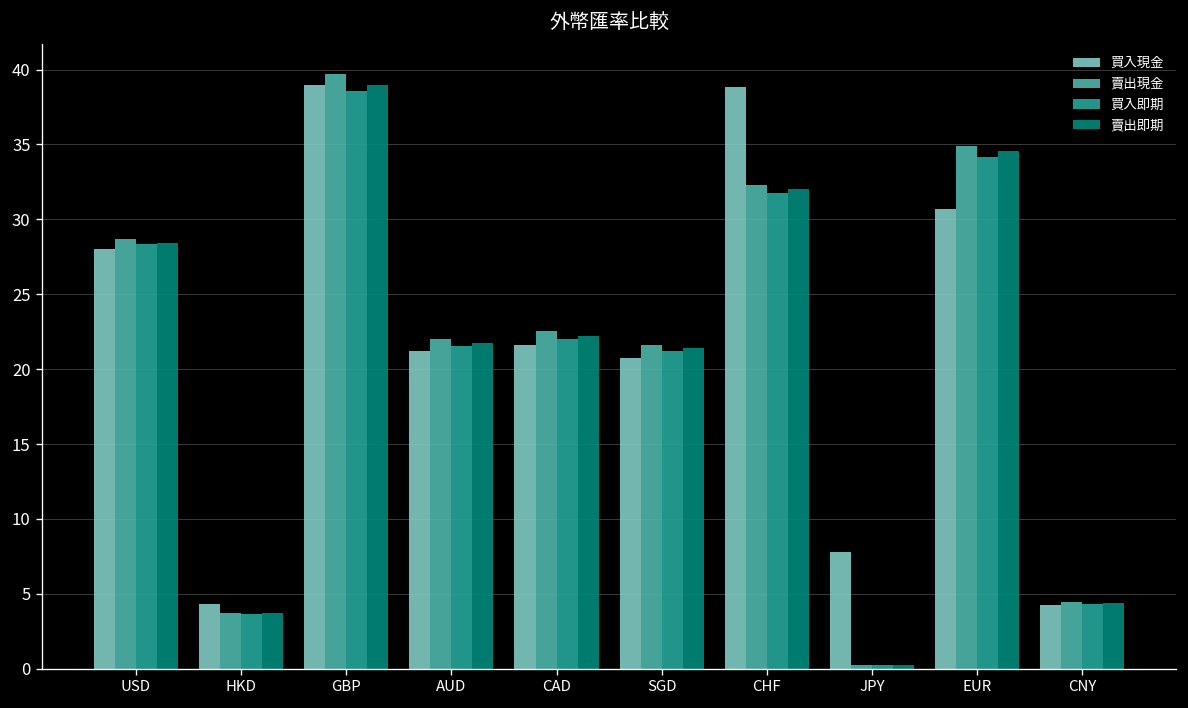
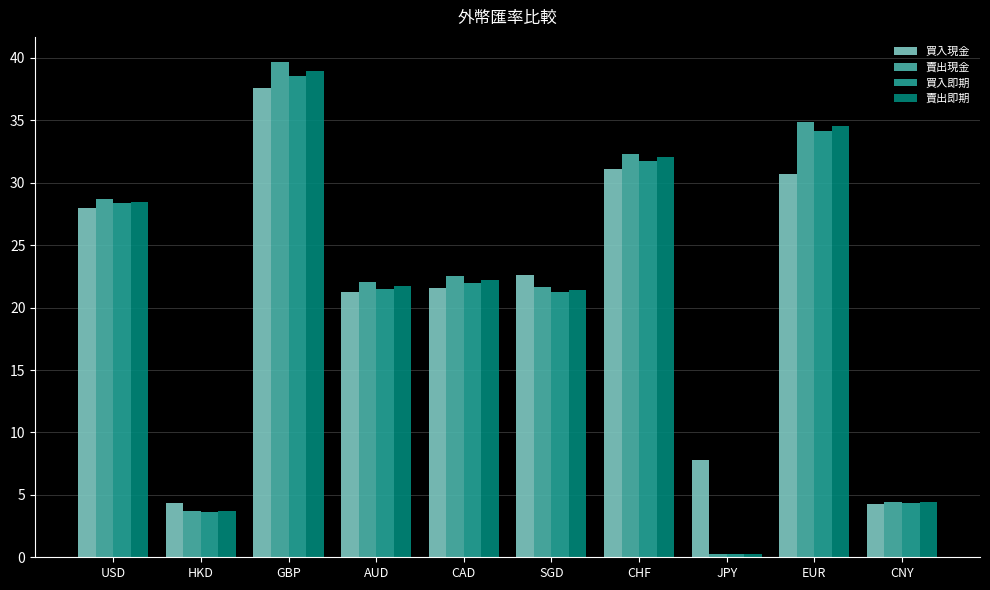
  {
    "買入現金": {
      "USD": 28.0,
      "HKD": 4.3,
-     "GBP": 39.0,
+     "GBP": 37.6,
      "AUD": 21.2,
      "CAD": 21.6,
-     "SGD": 20.7,
-     "CHF": 38.8,
+     "SGD": 22.7,
+     "CHF": 31.1,
      "JPY": 7.8,
      "EUR": 30.7,
      "CNY": 4.3
    }
  }
